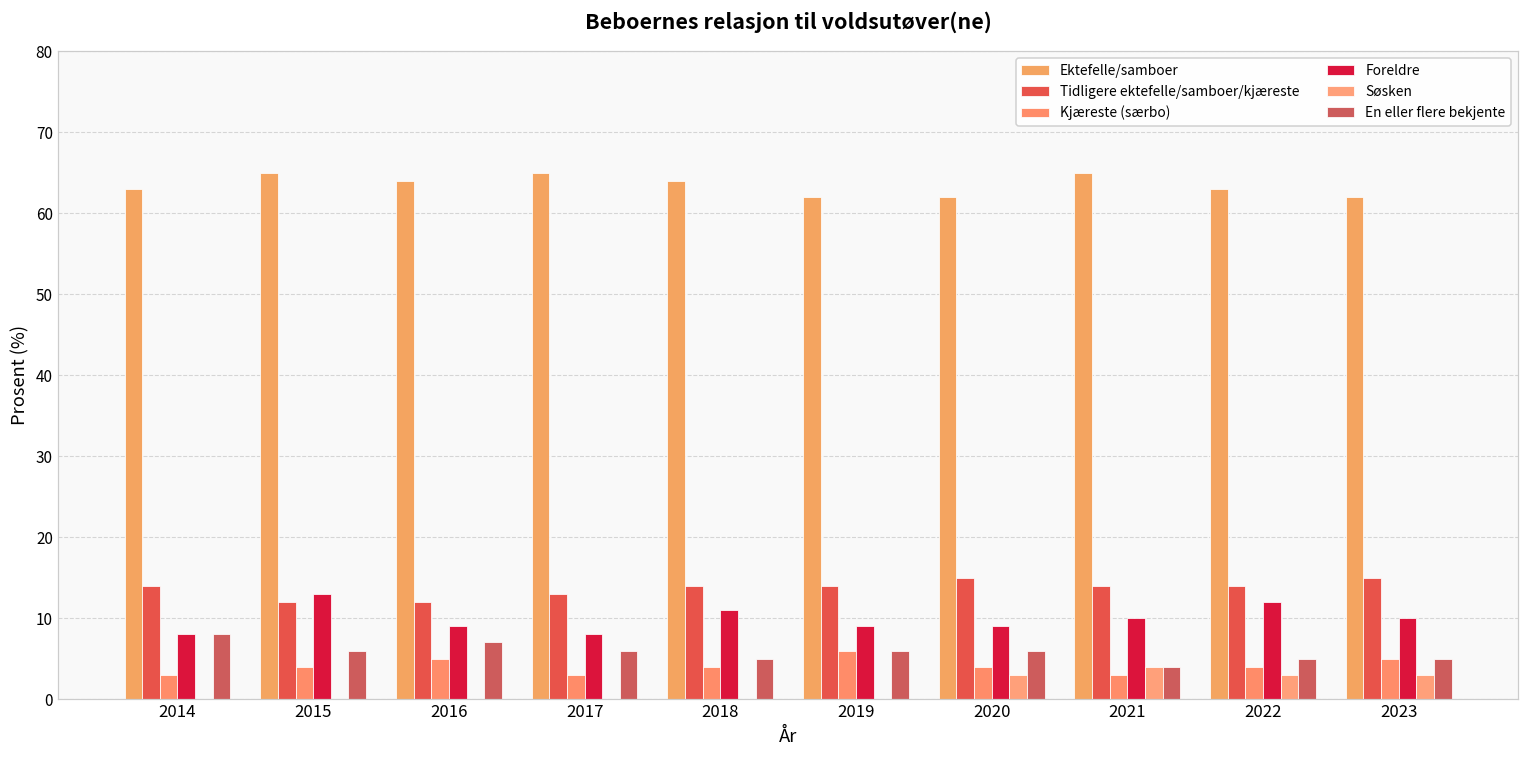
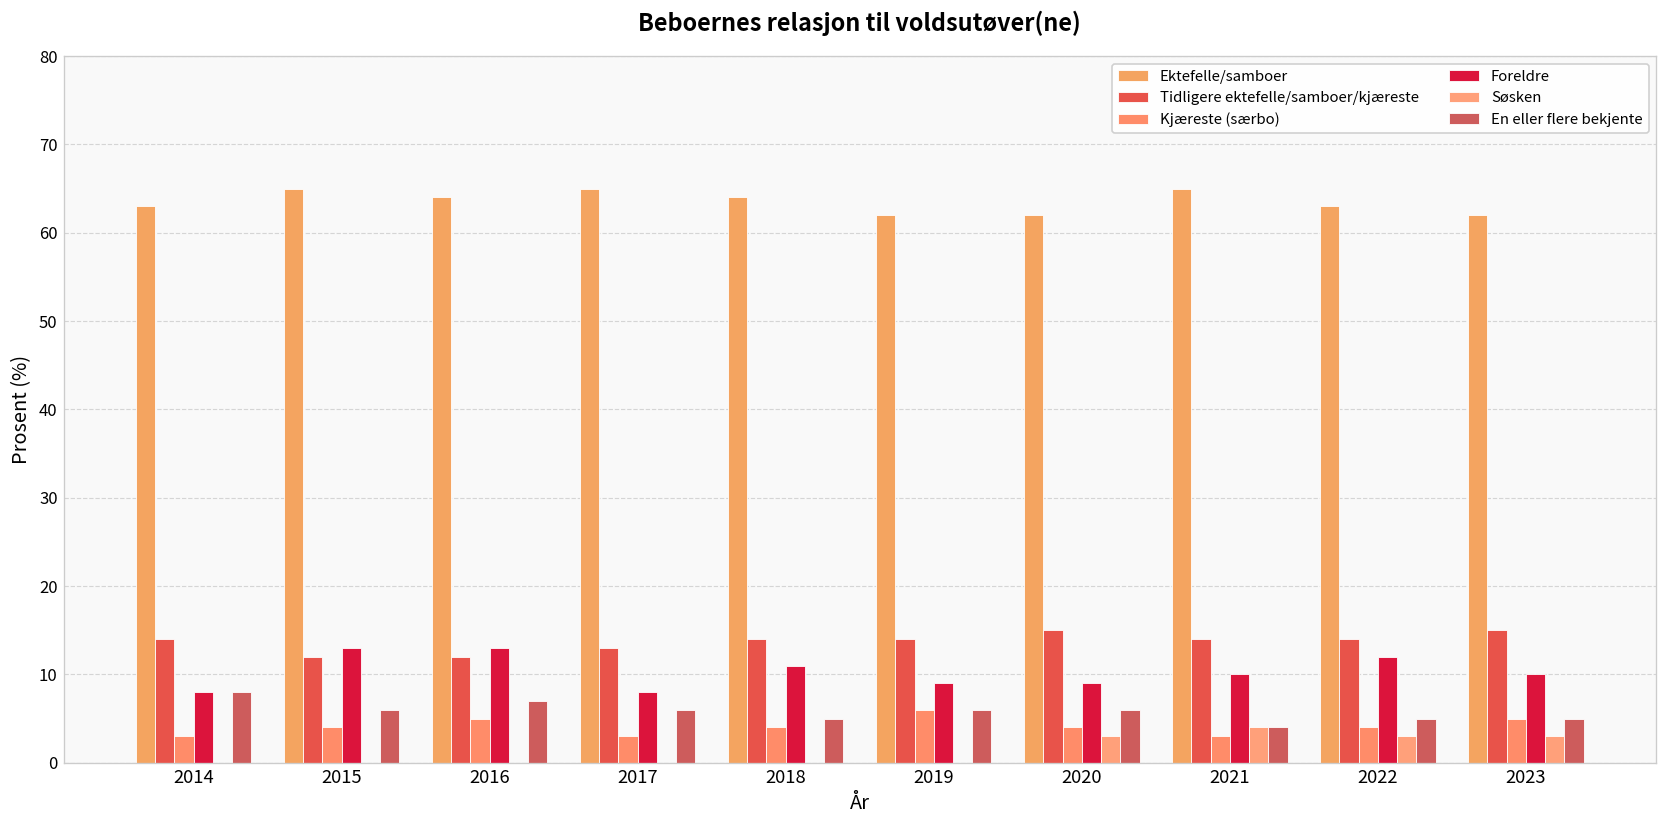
  {
    "Foreldre": {
      "2014": 8,
      "2015": 13,
-     "2016": 9,
+     "2016": 13,
      "2017": 8,
      "2018": 11,
      "2019": 9,
      "2020": 9,
      "2021": 10,
      "2022": 12,
      "2023": 10
    }
  }
